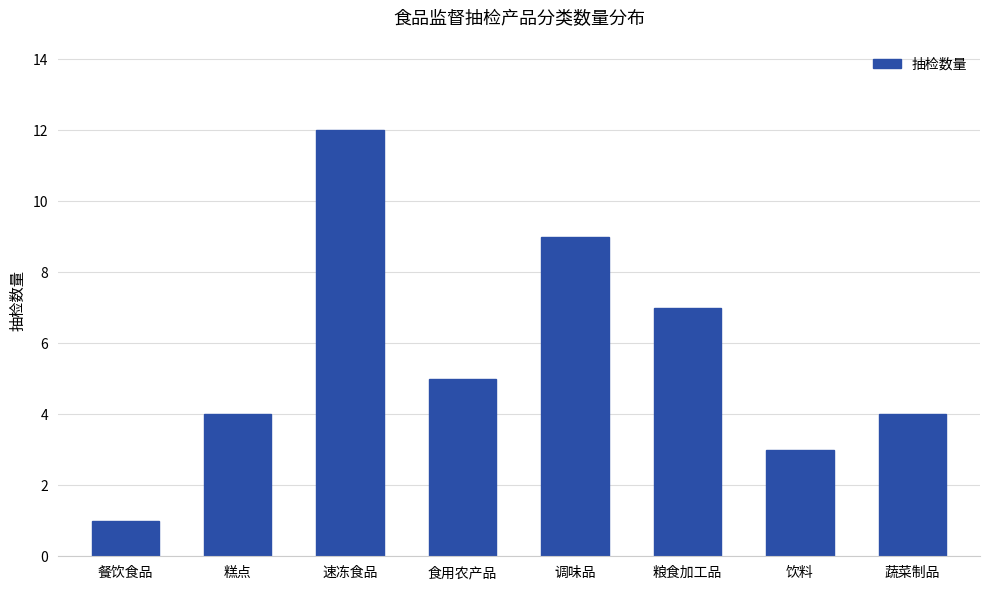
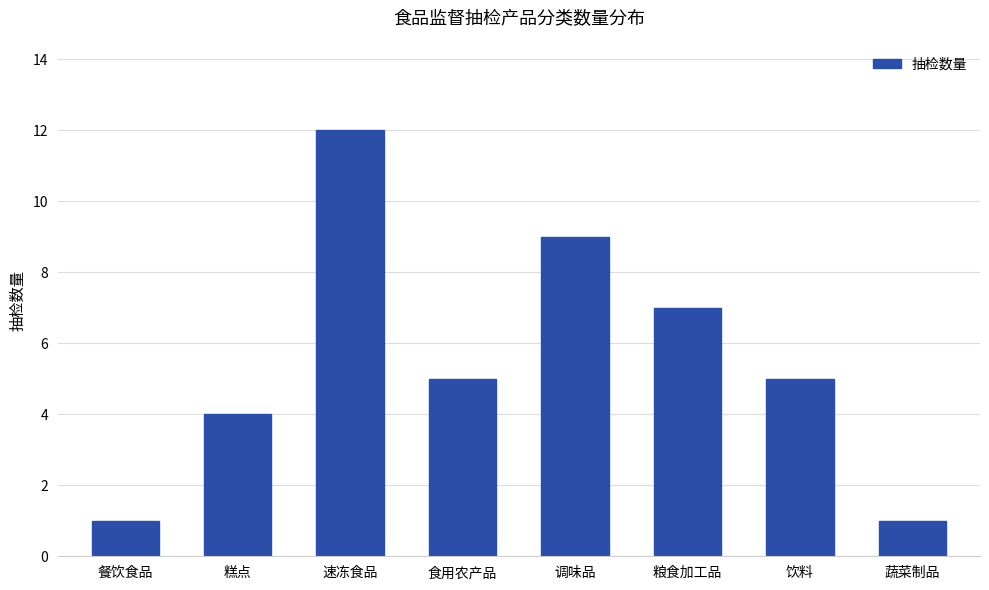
  {
    "餐饮食品": 1,
    "糕点": 4,
    "速冻食品": 12,
    "食用农产品": 5,
    "调味品": 9,
    "粮食加工品": 7,
-   "饮料": 3,
-   "蔬菜制品": 4
+   "饮料": 5,
+   "蔬菜制品": 1
  }
